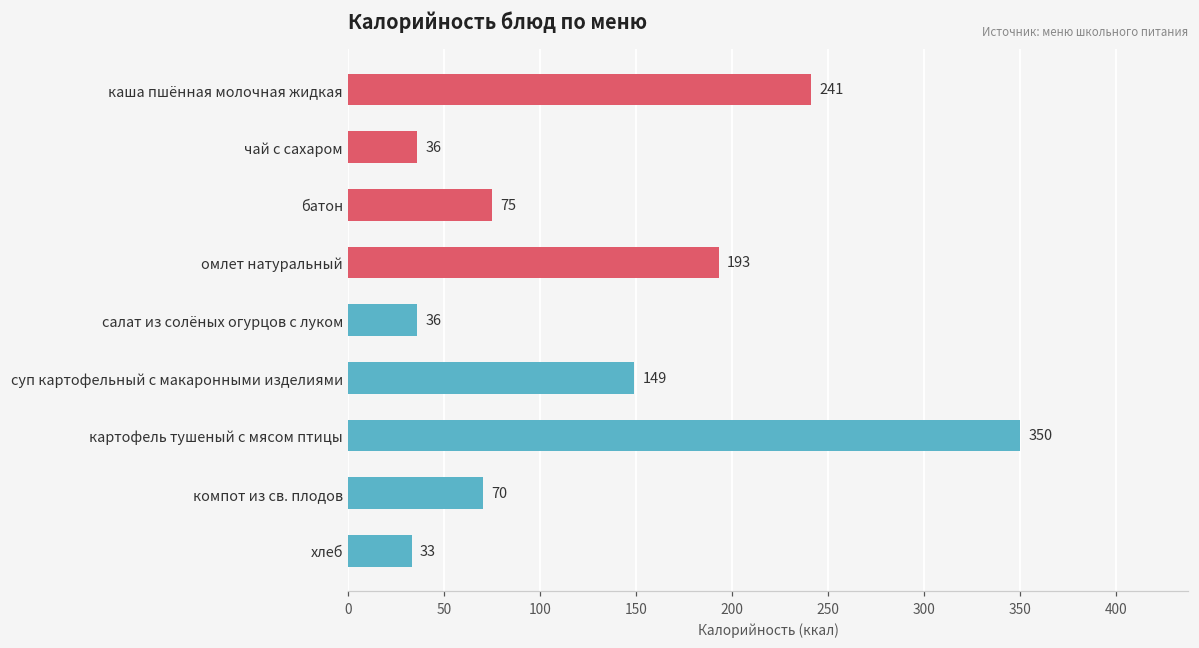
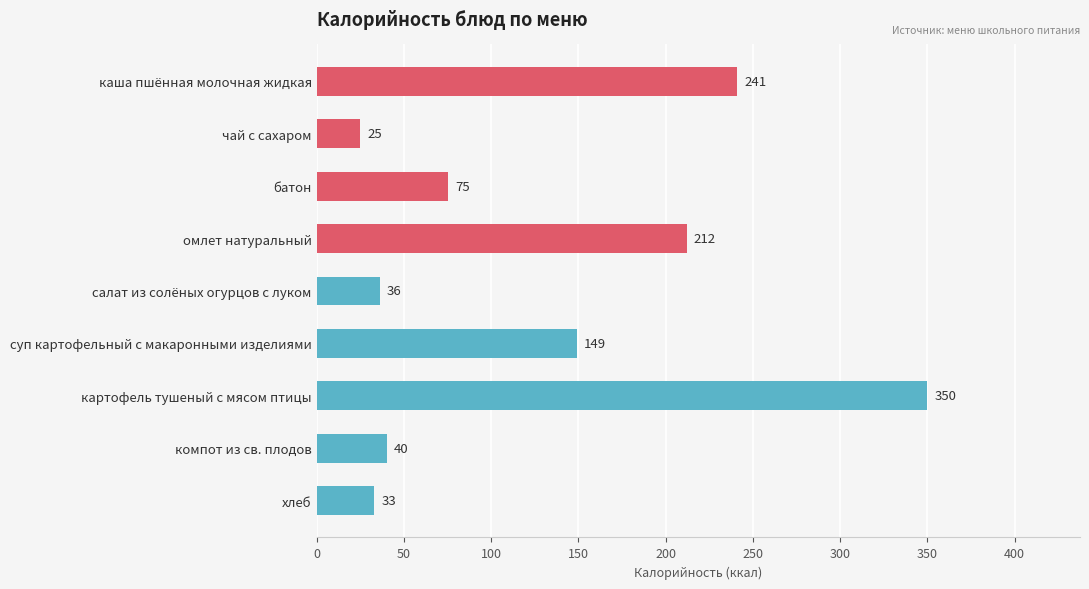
  {
    "каша пшённая молочная жидкая": 241,
-   "чай с сахаром": 36,
+   "чай с сахаром": 25,
    "батон": 75,
-   "омлет натуральный": 193,
+   "омлет натуральный": 212,
    "салат из солёных огурцов с луком": 36,
    "суп картофельный с макаронными изделиями": 149,
    "картофель тушеный с мясом птицы": 350,
-   "компот из св. плодов": 70,
+   "компот из св. плодов": 40,
    "хлеб": 33
  }
